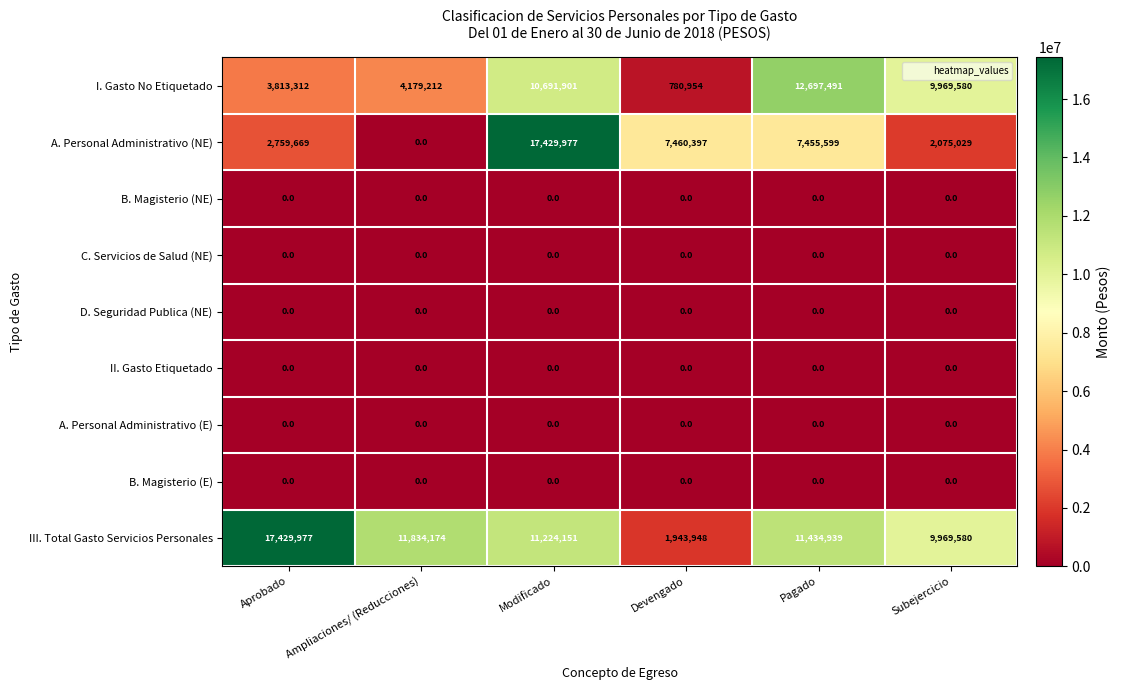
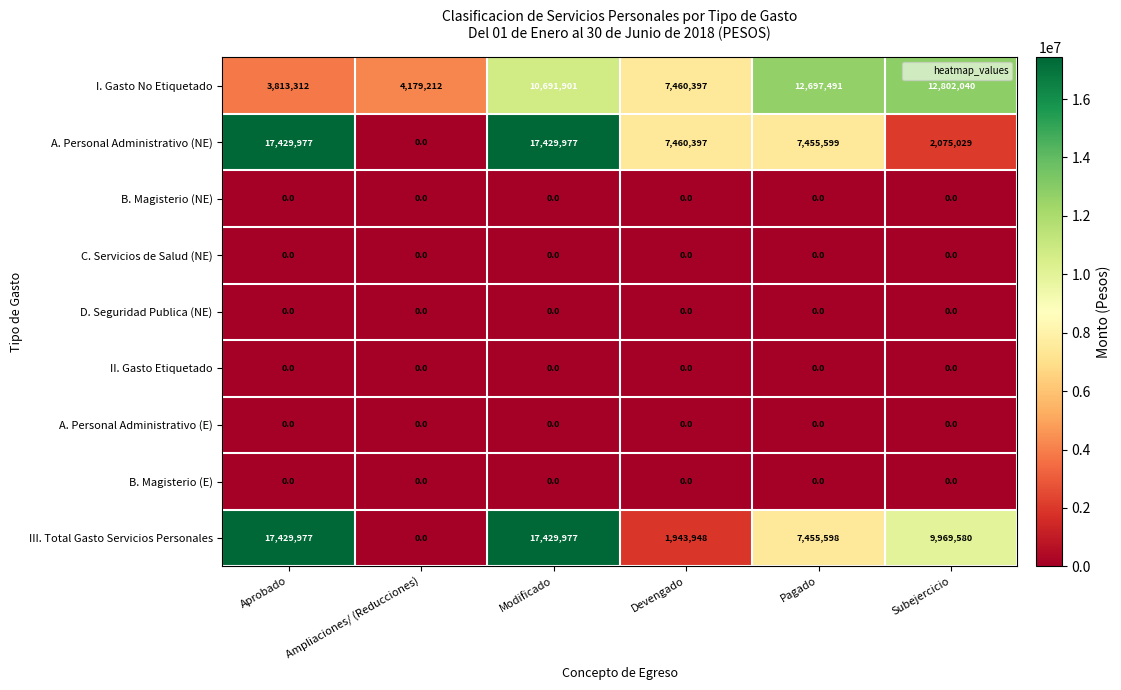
  {
    "I. Gasto No Etiquetado": {
      "Aprobado": "3,813,312",
      "Ampliaciones/ (Reducciones)": "4,179,212",
      "Modificado": "10,691,901",
-     "Devengado": "780,954",
+     "Devengado": "7,460,397",
      "Pagado": "12,697,491",
-     "Subejercicio": "9,969,580"
+     "Subejercicio": "12,802,040"
    },
    "A. Personal Administrativo (NE)": {
-     "Aprobado": "2,759,669",
+     "Aprobado": "17,429,977",
      "Ampliaciones/ (Reducciones)": "0.0",
      "Modificado": "17,429,977",
      "Devengado": "7,460,397",
      "Pagado": "7,455,599",
      "Subejercicio": "2,075,029"
    },
    "B. Magisterio (NE)": {
      "Aprobado": "0.0",
      "Ampliaciones/ (Reducciones)": "0.0",
      "Modificado": "0.0",
      "Devengado": "0.0",
      "Pagado": "0.0",
      "Subejercicio": "0.0"
    },
    "C. Servicios de Salud (NE)": {
      "Aprobado": "0.0",
      "Ampliaciones/ (Reducciones)": "0.0",
      "Modificado": "0.0",
      "Devengado": "0.0",
      "Pagado": "0.0",
      "Subejercicio": "0.0"
    },
    "D. Seguridad Publica (NE)": {
      "Aprobado": "0.0",
      "Ampliaciones/ (Reducciones)": "0.0",
      "Modificado": "0.0",
      "Devengado": "0.0",
      "Pagado": "0.0",
      "Subejercicio": "0.0"
    },
    "II. Gasto Etiquetado": {
      "Aprobado": "0.0",
      "Ampliaciones/ (Reducciones)": "0.0",
      "Modificado": "0.0",
      "Devengado": "0.0",
      "Pagado": "0.0",
      "Subejercicio": "0.0"
    },
    "A. Personal Administrativo (E)": {
      "Aprobado": "0.0",
      "Ampliaciones/ (Reducciones)": "0.0",
      "Modificado": "0.0",
      "Devengado": "0.0",
      "Pagado": "0.0",
      "Subejercicio": "0.0"
    },
    "B. Magisterio (E)": {
      "Aprobado": "0.0",
      "Ampliaciones/ (Reducciones)": "0.0",
      "Modificado": "0.0",
      "Devengado": "0.0",
      "Pagado": "0.0",
      "Subejercicio": "0.0"
    },
    "III. Total Gasto Servicios Personales": {
      "Aprobado": "17,429,977",
-     "Ampliaciones/ (Reducciones)": "11,834,174",
-     "Modificado": "11,224,151",
+     "Ampliaciones/ (Reducciones)": "0.0",
+     "Modificado": "17,429,977",
      "Devengado": "1,943,948",
-     "Pagado": "11,434,939",
+     "Pagado": "7,455,598",
      "Subejercicio": "9,969,580"
    }
  }
